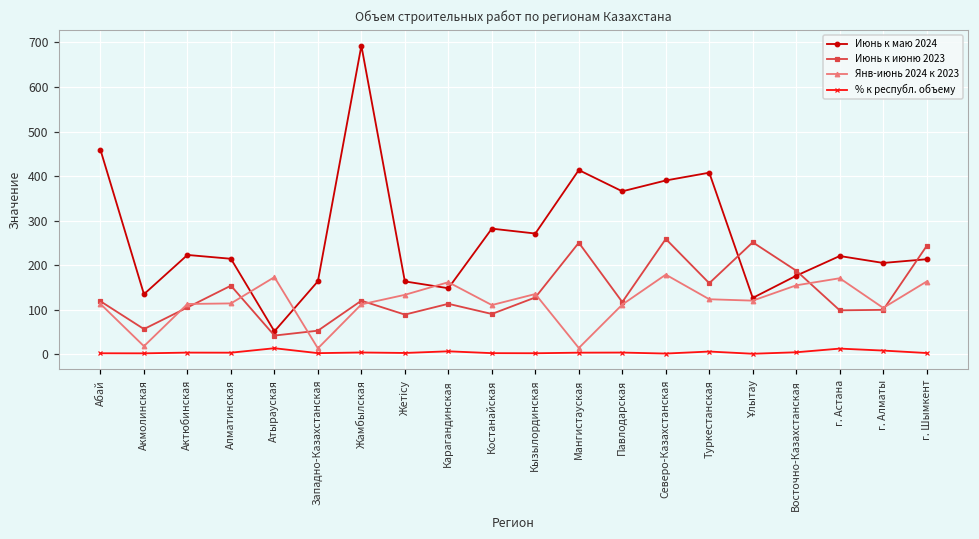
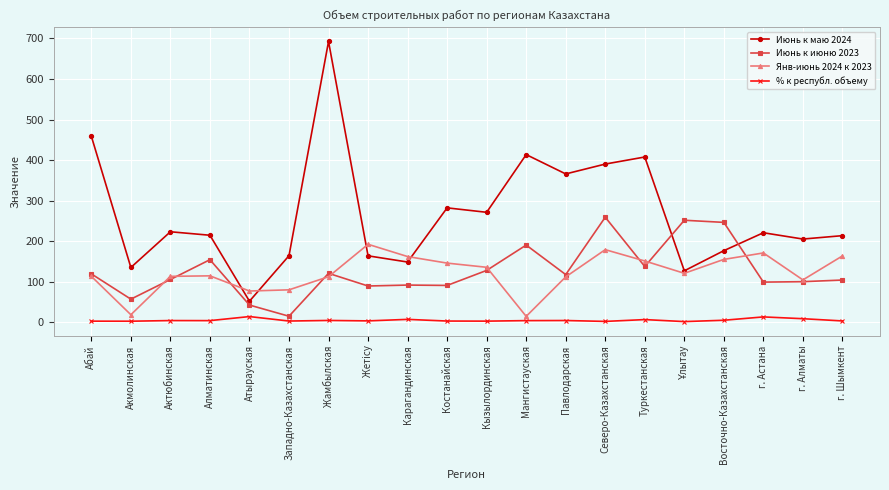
  {
    "Июнь к июню 2023": {
      "Акмолинская": 60,
      "Актюбинская": 110,
      "Алматинская": 150,
      "Атырауская": 40,
-     "Западно-Казахстанская": 50,
+     "Западно-Казахстанская": 10,
      "Жамбылская": 120,
      "Жетісу": 90,
-     "Карагандинская": 110,
+     "Карагандинская": 90,
      "Костанайская": 90,
      "Кызылординская": 130,
-     "Мангистауская": 250,
+     "Мангистауская": 190,
      "Северо-Казахстанская": 260,
-     "Туркестанская": 160,
+     "Туркестанская": 140,
      "Ұлытау": 250,
-     "Восточно-Казахстанская": 190,
+     "Восточно-Казахстанская": 250,
      "г. Астана": 100,
-     "г. Шымкент": 240
+     "г. Шымкент": 100
    },
    "Янв-июнь 2024 к 2023": {
      "Акмолинская": 20,
      "Актюбинская": 110,
      "Алматинская": 110,
-     "Атырауская": 170,
-     "Западно-Казахстанская": 10,
+     "Атырауская": 80,
+     "Западно-Казахстанская": 80,
      "Жамбылская": 110,
-     "Жетісу": 130,
+     "Жетісу": 190,
      "Карагандинская": 160,
-     "Костанайская": 110,
+     "Костанайская": 150,
      "Кызылординская": 140,
      "Мангистауская": 10,
      "Северо-Казахстанская": 180,
-     "Туркестанская": 120,
+     "Туркестанская": 150,
      "Восточно-Казахстанская": 160,
      "г. Астана": 170,
      "г. Шымкент": 160
    }
  }
